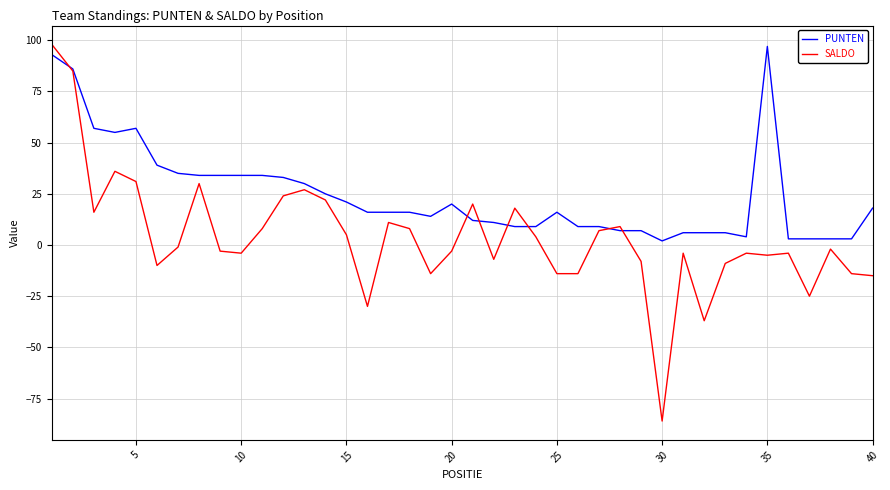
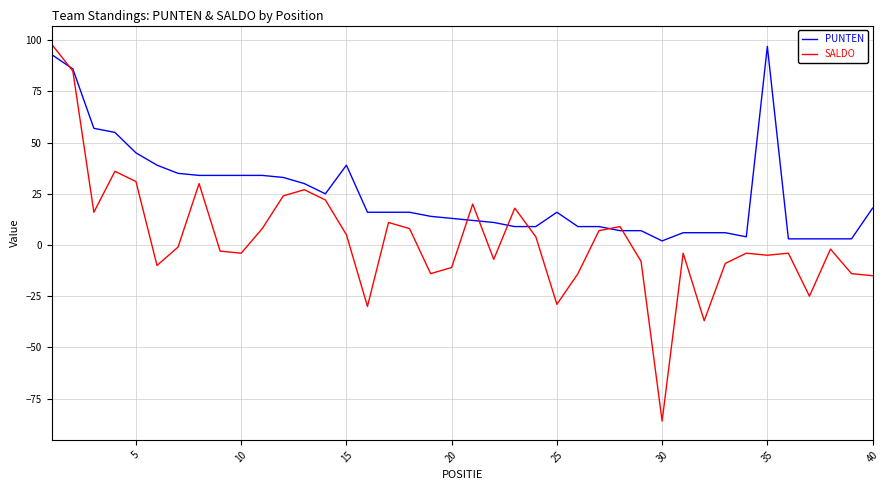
  {
    "PUNTEN": {
-     "5": 57,
+     "5": 45,
      "10": 34,
-     "15": 21,
-     "20": 20,
+     "15": 39,
+     "20": 13,
      "25": 16,
      "30": 2,
      "35": 97,
      "40": 18
    },
    "SALDO": {
      "5": 31,
      "10": -4,
      "15": 5,
-     "20": -3,
-     "25": -14,
+     "20": -11,
+     "25": -29,
      "30": -86,
      "35": -5,
      "40": -15
    }
  }
